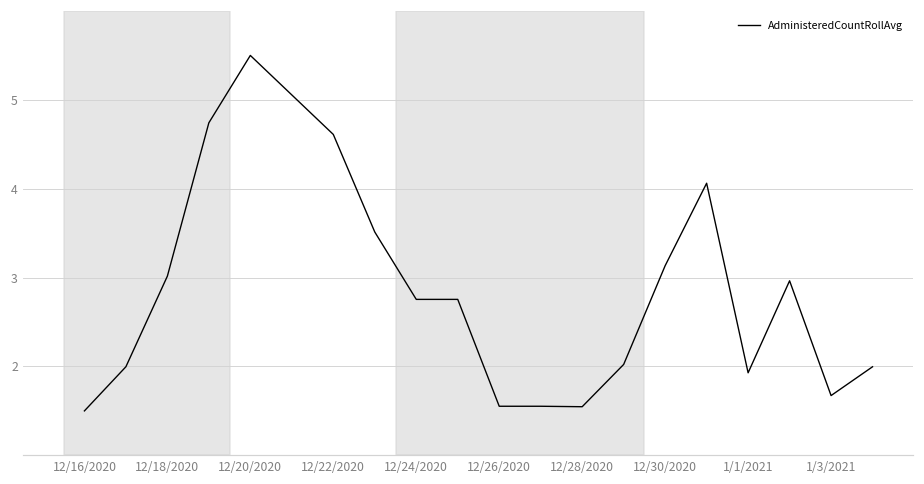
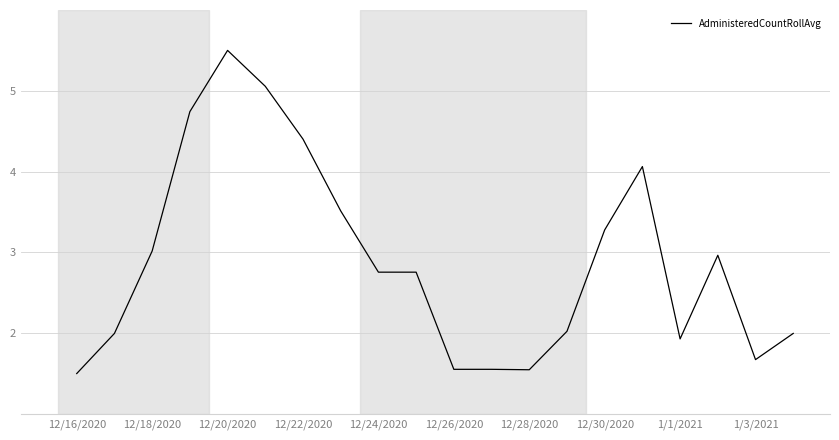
  {
    "12/16/2020": 1.5,
    "12/18/2020": 3.0,
    "12/20/2020": 5.5,
-   "12/22/2020": 4.6,
+   "12/22/2020": 4.4,
    "12/24/2020": 2.8,
    "12/26/2020": 1.6,
    "12/28/2020": 1.5,
-   "12/30/2020": 3.1,
+   "12/30/2020": 3.3,
    "1/1/2021": 1.9,
    "1/3/2021": 1.7
  }
